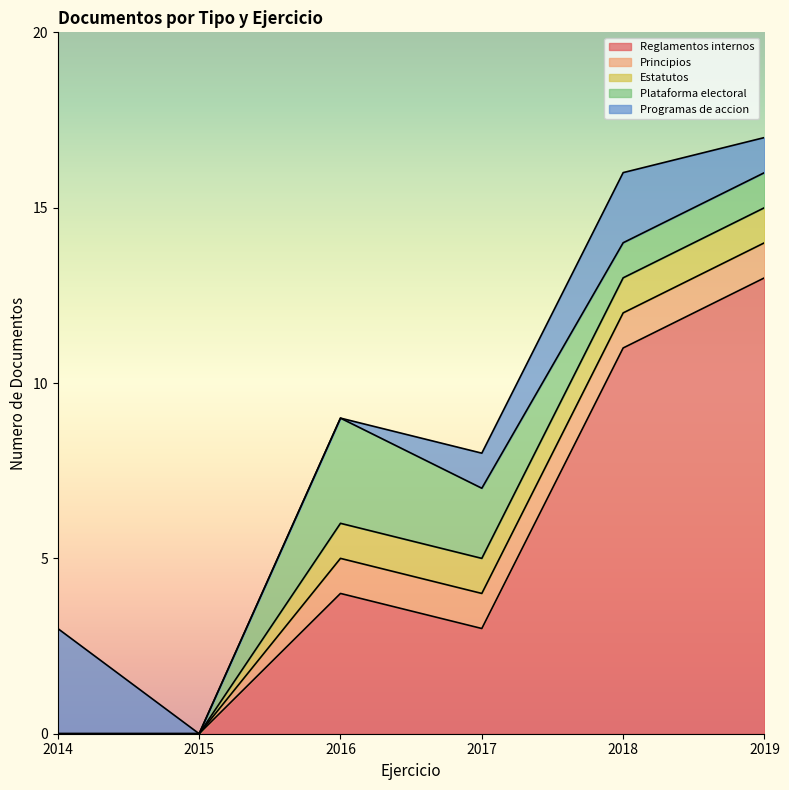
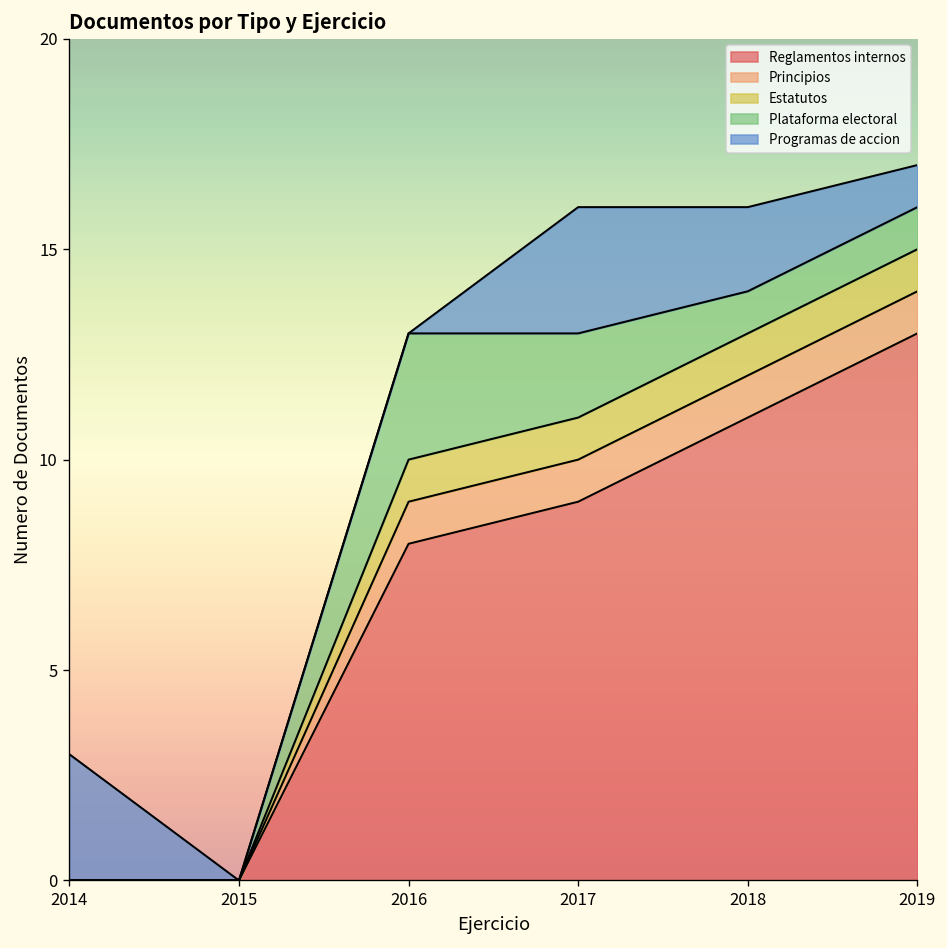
  {
    "Reglamentos internos": {
-     "2016": 4,
-     "2017": 3,
+     "2016": 8,
+     "2017": 9,
      "2018": 11,
      "2019": 13
    },
    "Plataforma electoral": {
      "2017": 2,
      "2018": 1,
      "2019": 1
    },
    "Programas de accion": {
      "2014": 3,
-     "2017": 1,
+     "2017": 3,
      "2018": 2,
      "2019": 1
    }
  }
